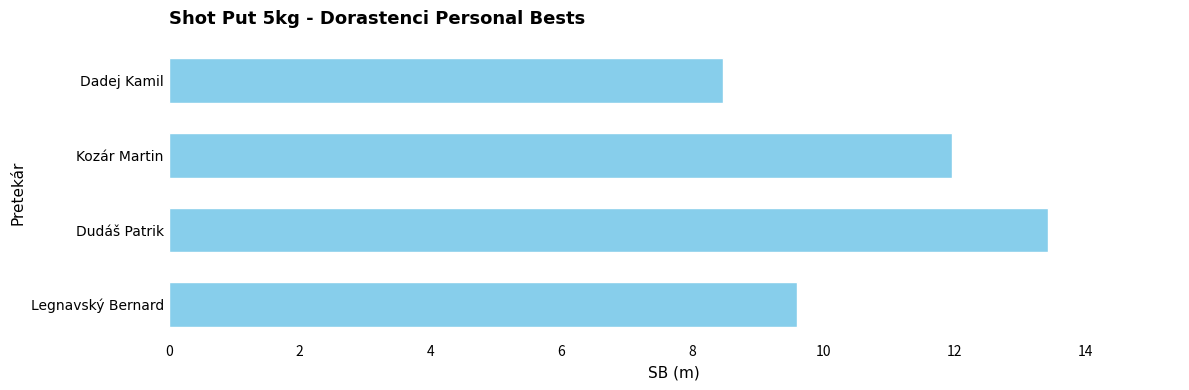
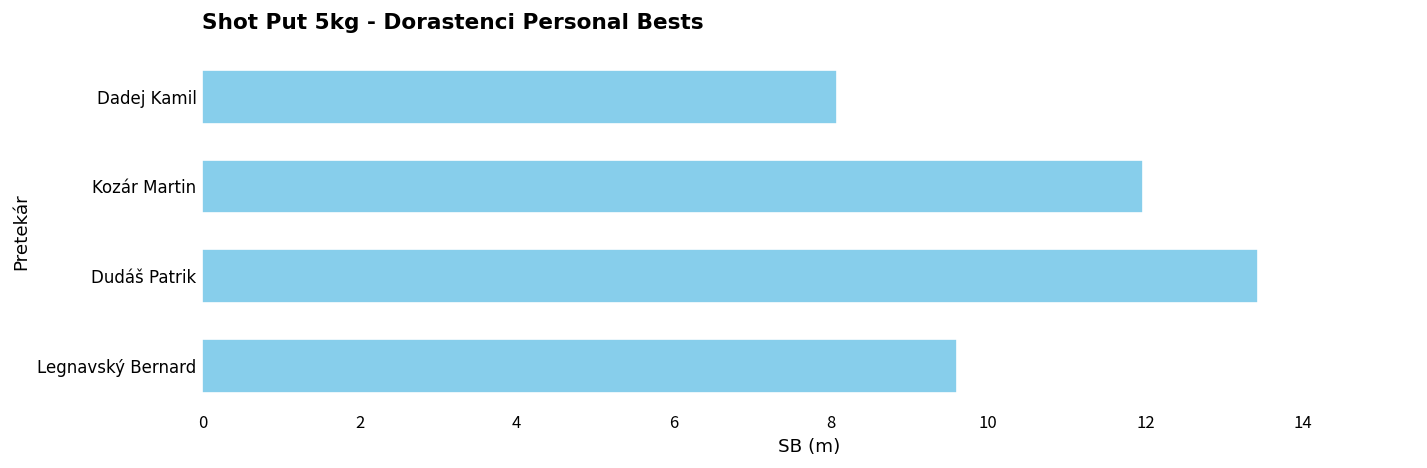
  {
-   "Dadej Kamil": 8.5,
+   "Dadej Kamil": 8.1,
    "Kozár Martin": 12.0,
    "Dudáš Patrik": 13.4,
    "Legnavský Bernard": 9.6
  }
